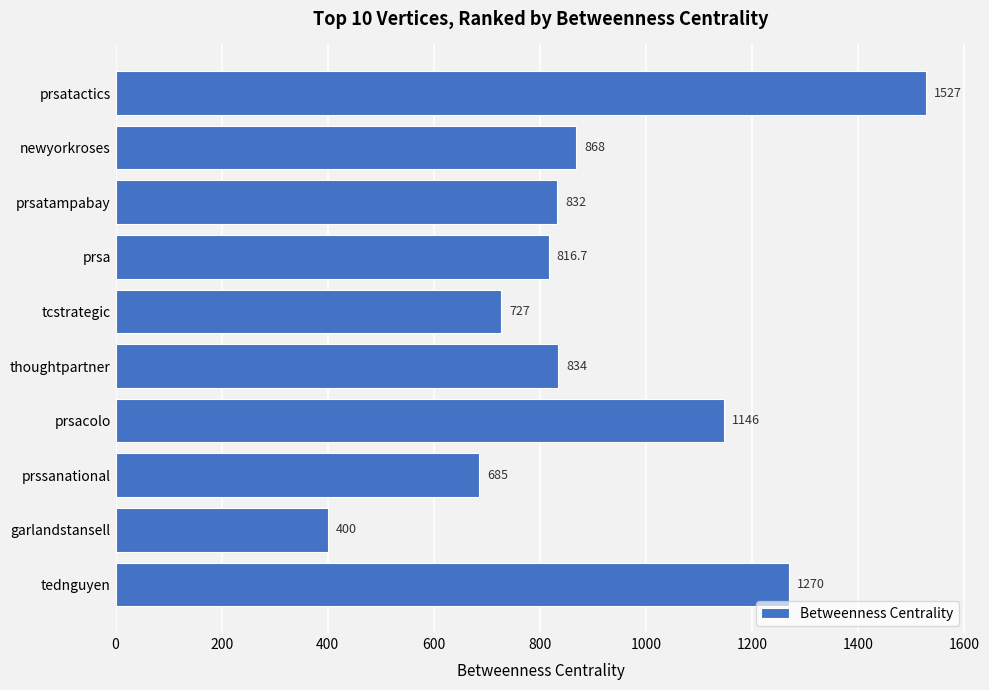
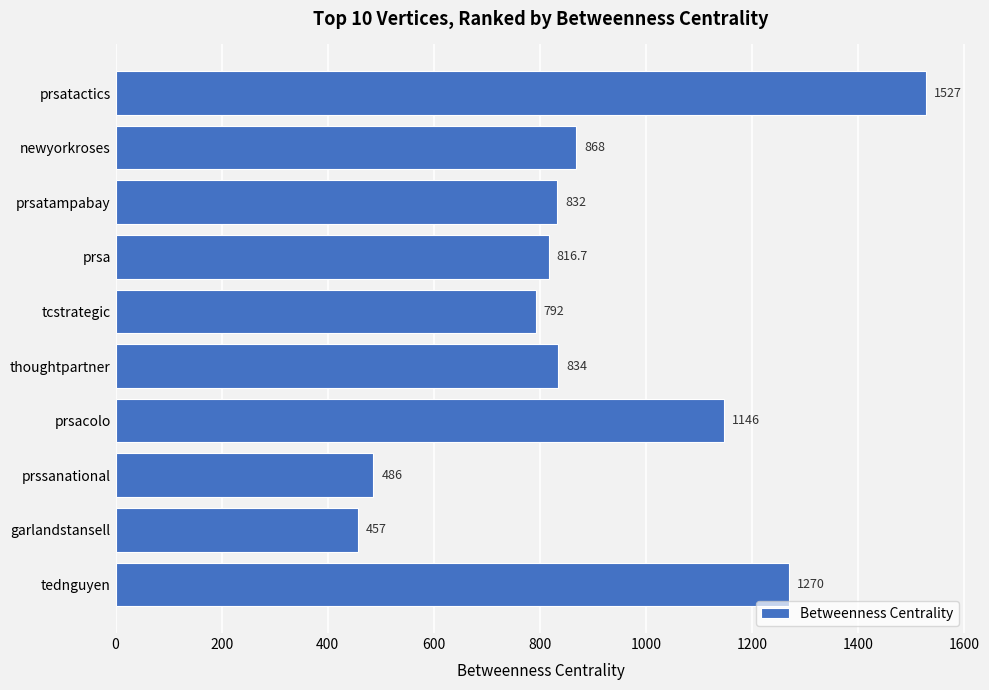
  {
    "prsatactics": 1527,
    "newyorkroses": 868,
    "prsatampabay": 832,
    "prsa": 816.7,
-   "tcstrategic": 727,
+   "tcstrategic": 792,
    "thoughtpartner": 834,
    "prsacolo": 1146,
-   "prssanational": 685,
-   "garlandstansell": 400,
+   "prssanational": 486,
+   "garlandstansell": 457,
    "tednguyen": 1270
  }
